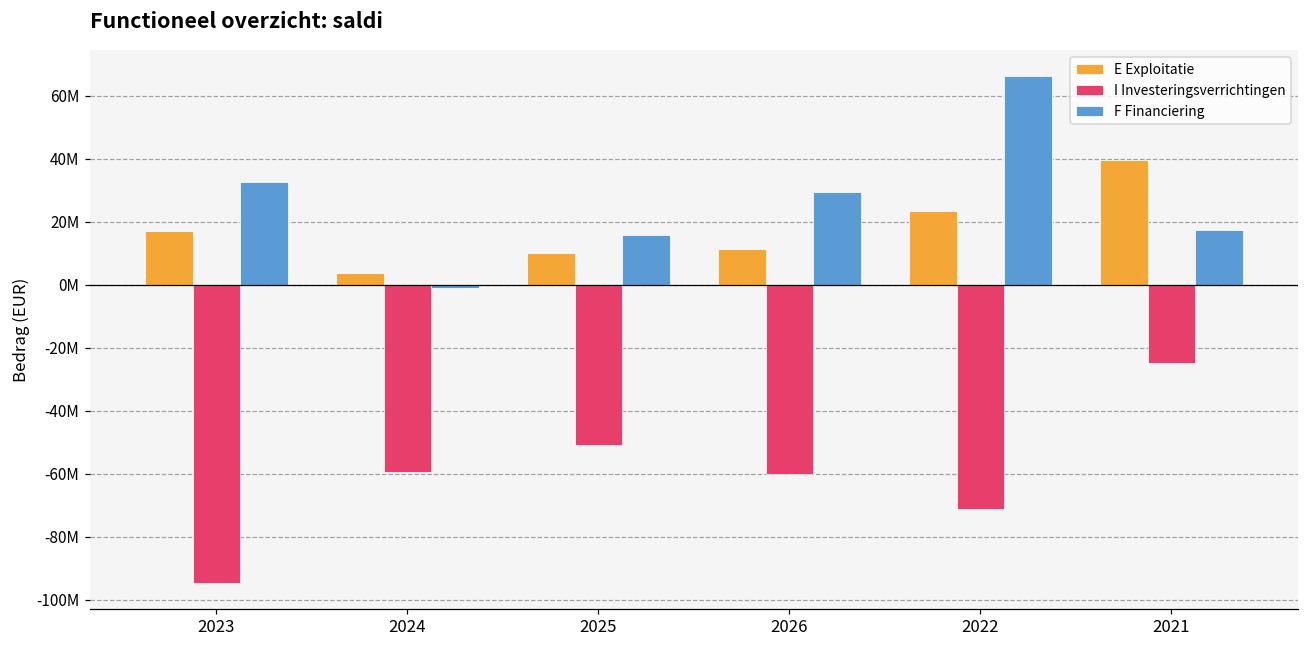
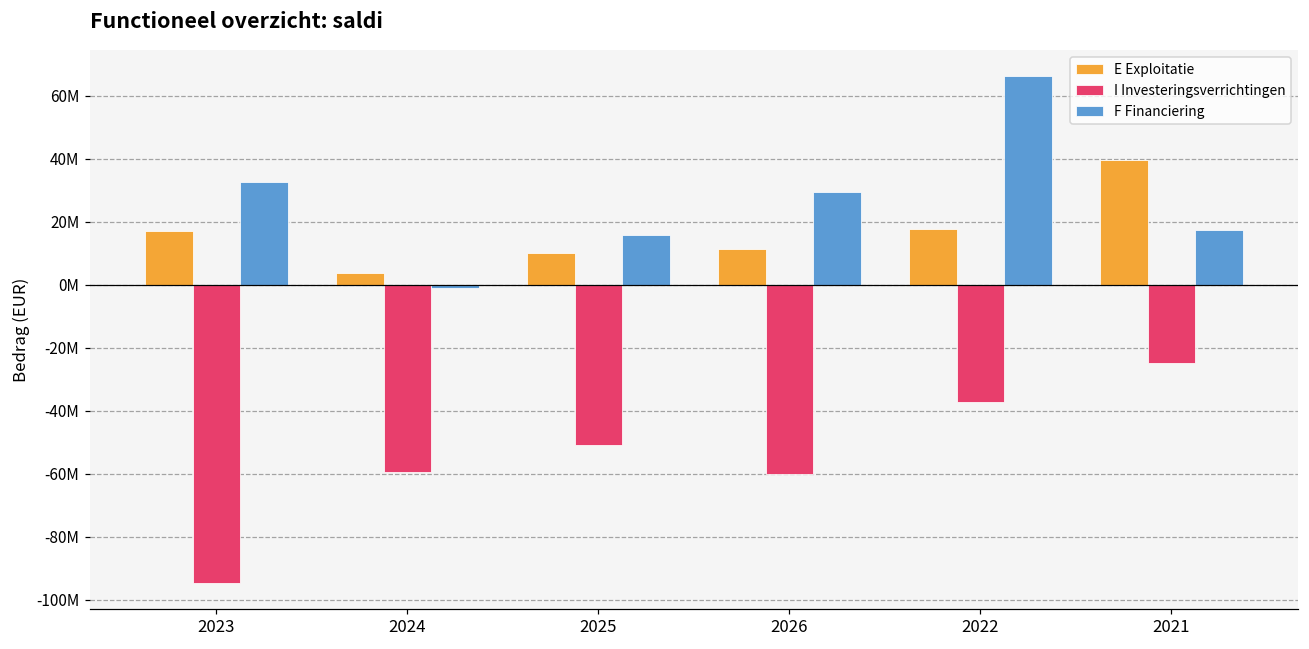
  {
    "E Exploitatie": {
      "2023": 17000000,
      "2024": 4000000,
      "2025": 10000000,
      "2026": 11000000,
-     "2022": 23000000,
+     "2022": 18000000,
      "2021": 40000000
    },
    "I Investeringsverrichtingen": {
      "2023": -95000000,
      "2024": -60000000,
      "2025": -51000000,
      "2026": -60000000,
-     "2022": -71000000,
+     "2022": -37000000,
      "2021": -25000000
    },
    "F Financiering": {
      "2023": 33000000,
      "2024": -1000000,
      "2025": 16000000,
      "2026": 30000000,
      "2022": 66000000,
      "2021": 17000000
    }
  }
